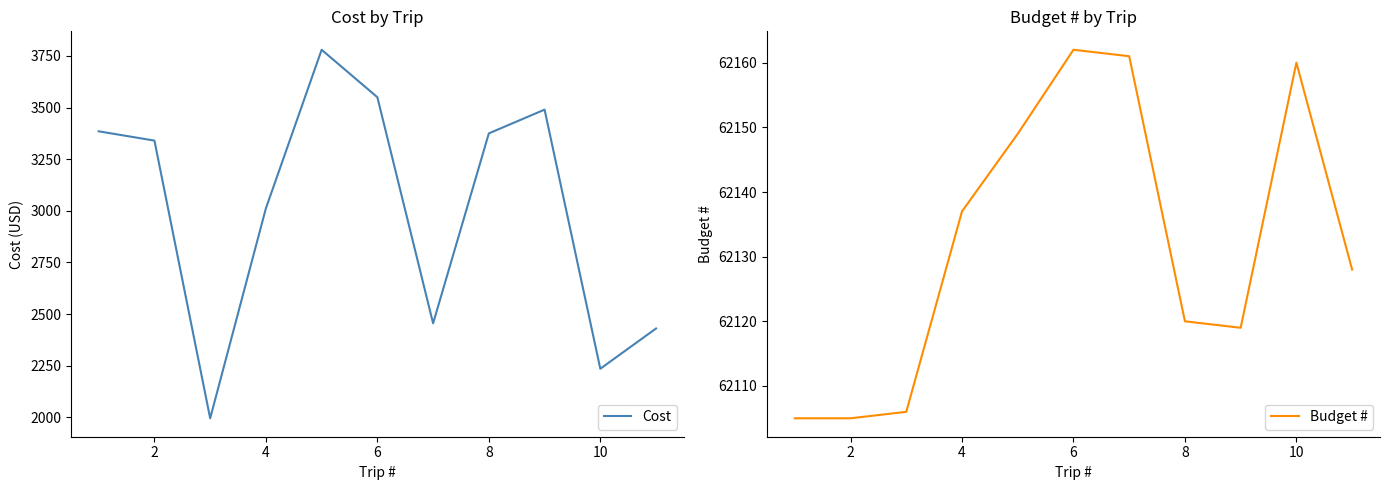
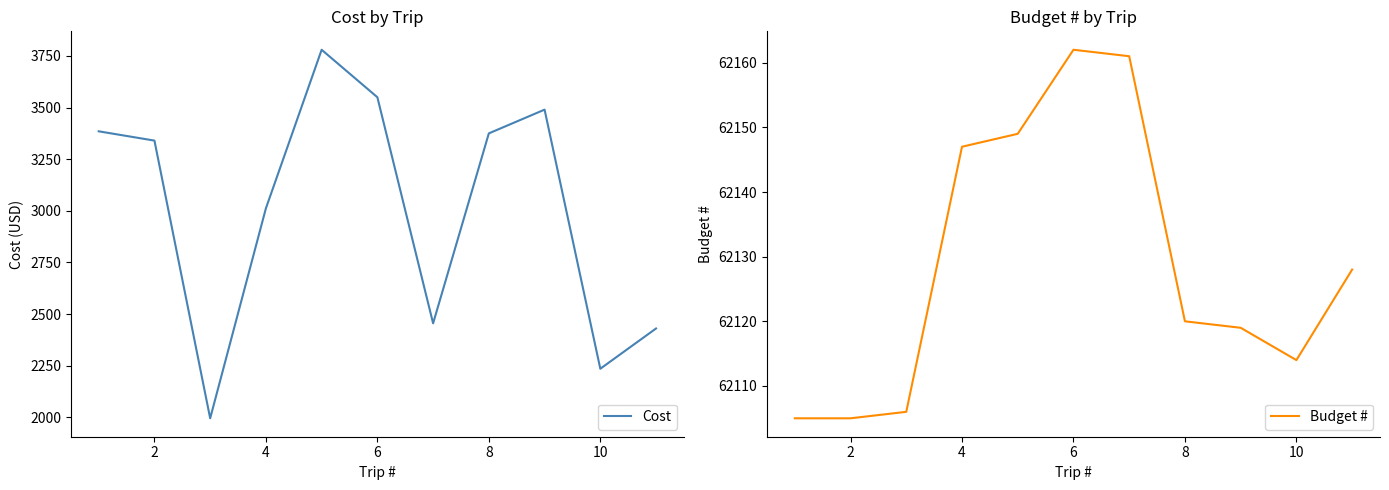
  {
    "Cost by Trip": {
      "2": 3340,
      "4": 3010,
      "6": 3550,
      "8": 3380,
      "10": 2240
    },
    "Budget # by Trip": {
      "2": 62105,
-     "4": 62137,
+     "4": 62147,
      "6": 62162,
      "8": 62120,
-     "10": 62160
+     "10": 62114
    }
  }
